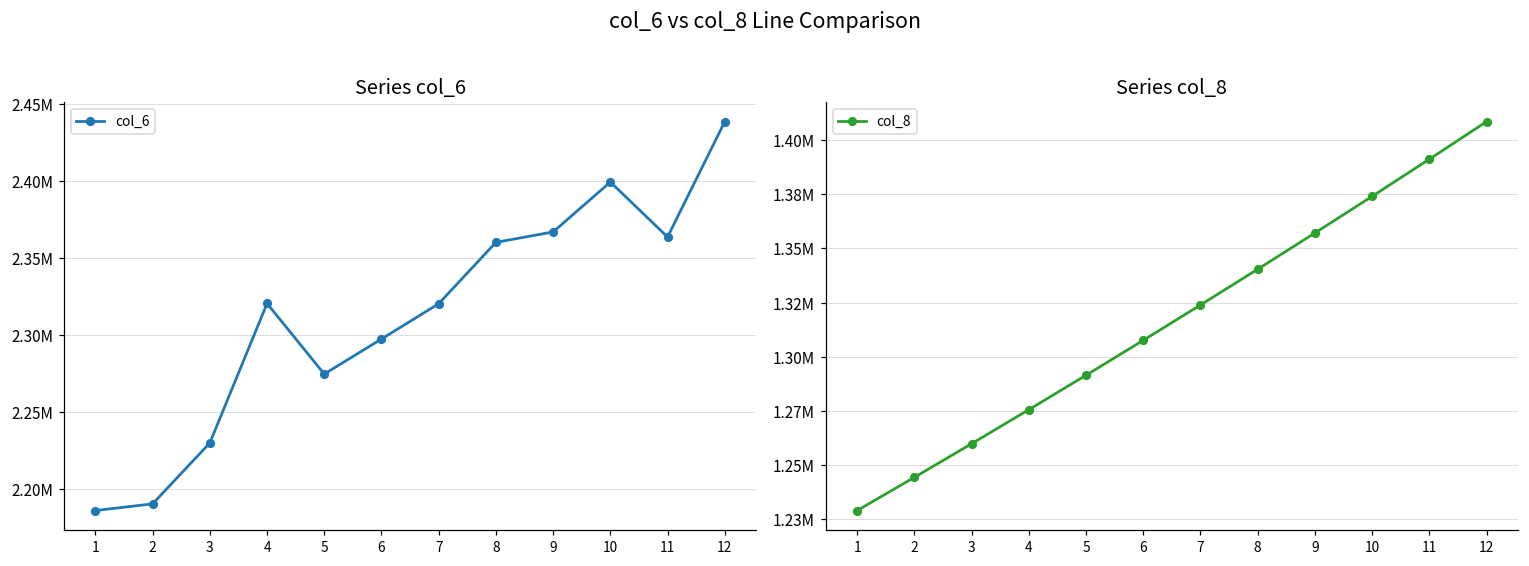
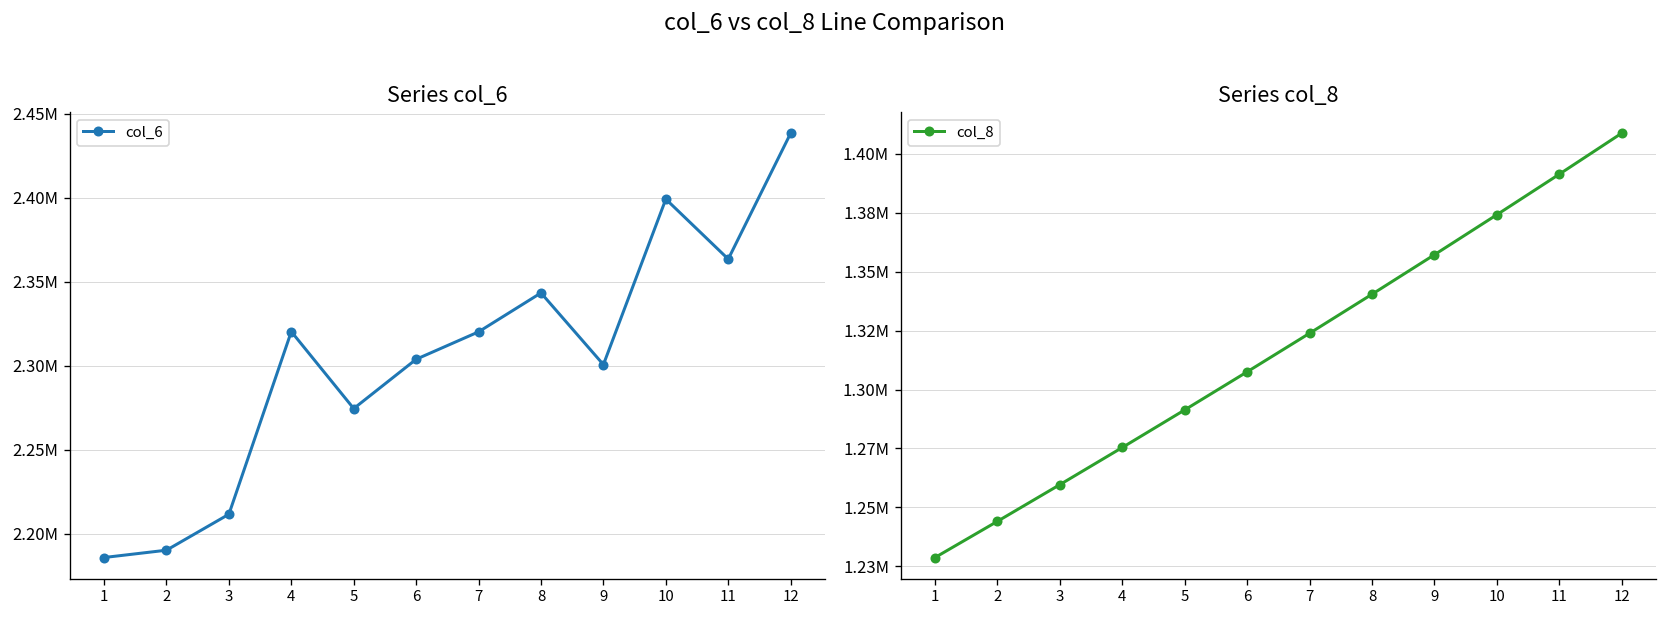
  {
    "Series col_6": {
      "1": 2186000,
      "2": 2190000,
-     "3": 2230000,
+     "3": 2212000,
      "4": 2320000,
      "5": 2274000,
-     "6": 2297000,
+     "6": 2304000,
      "7": 2320000,
-     "8": 2360000,
-     "9": 2367000,
+     "8": 2343000,
+     "9": 2301000,
      "10": 2399000,
      "11": 2364000,
      "12": 2439000
    }
  }
